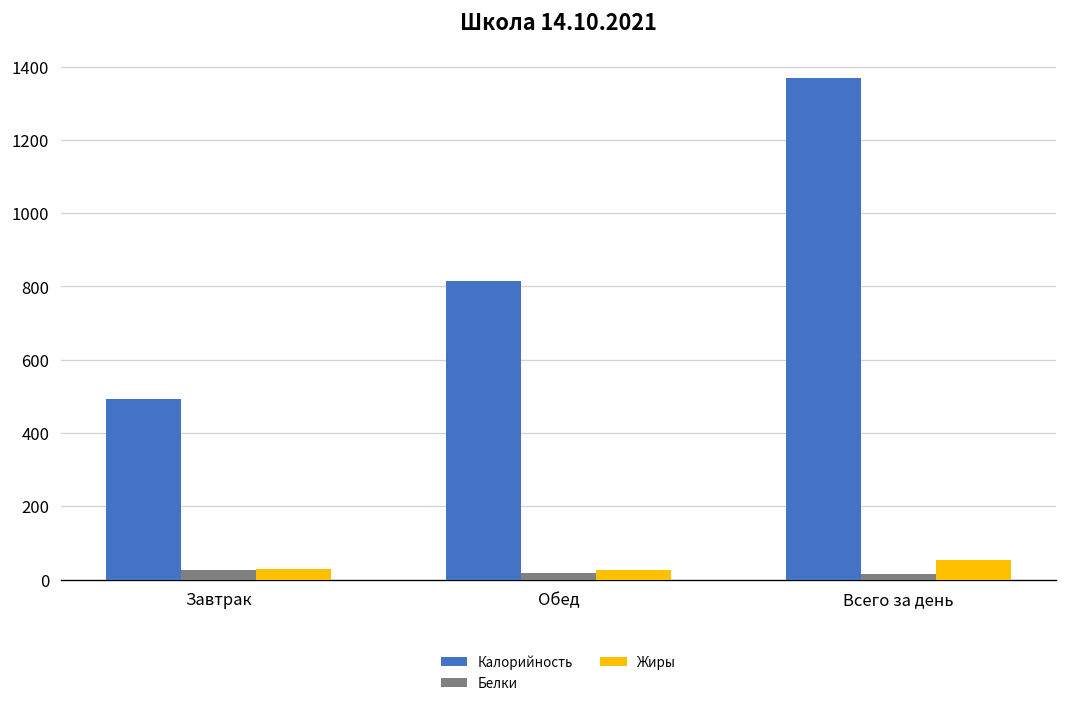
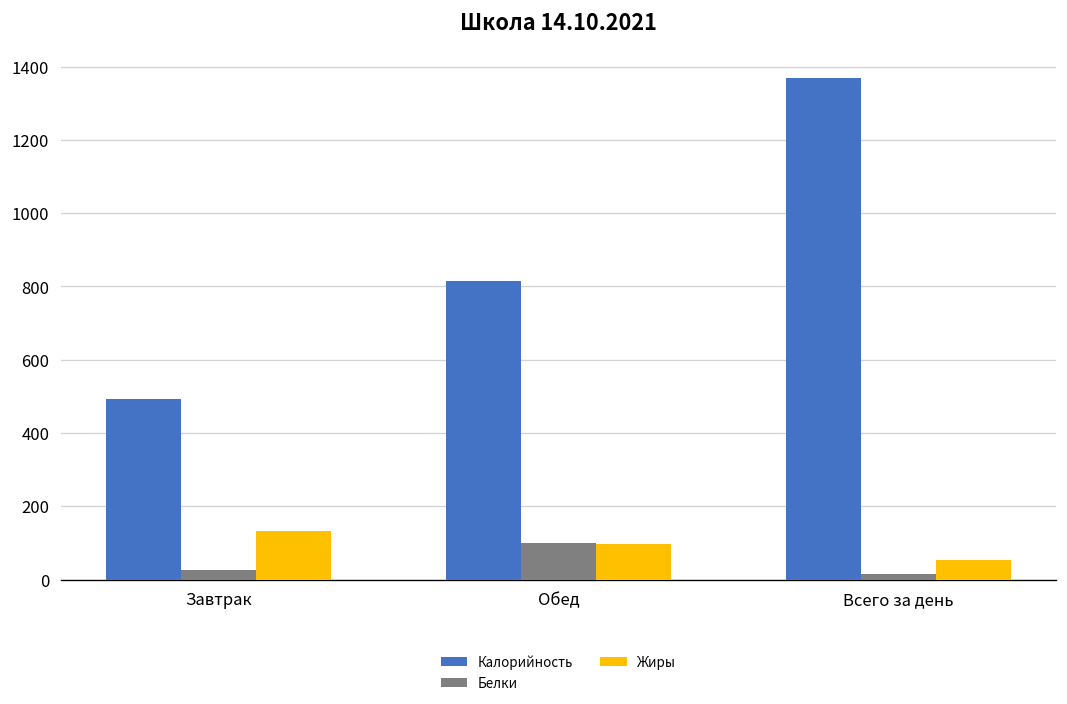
  {
    "Калорийность": {
      "Завтрак": 490,
      "Обед": 820,
      "Всего за день": 1370
    },
    "Белки": {
      "Завтрак": 30,
-     "Обед": 20,
+     "Обед": 100,
      "Всего за день": 20
    },
    "Жиры": {
-     "Завтрак": 30,
-     "Обед": 30,
+     "Завтрак": 130,
+     "Обед": 100,
      "Всего за день": 50
    }
  }
